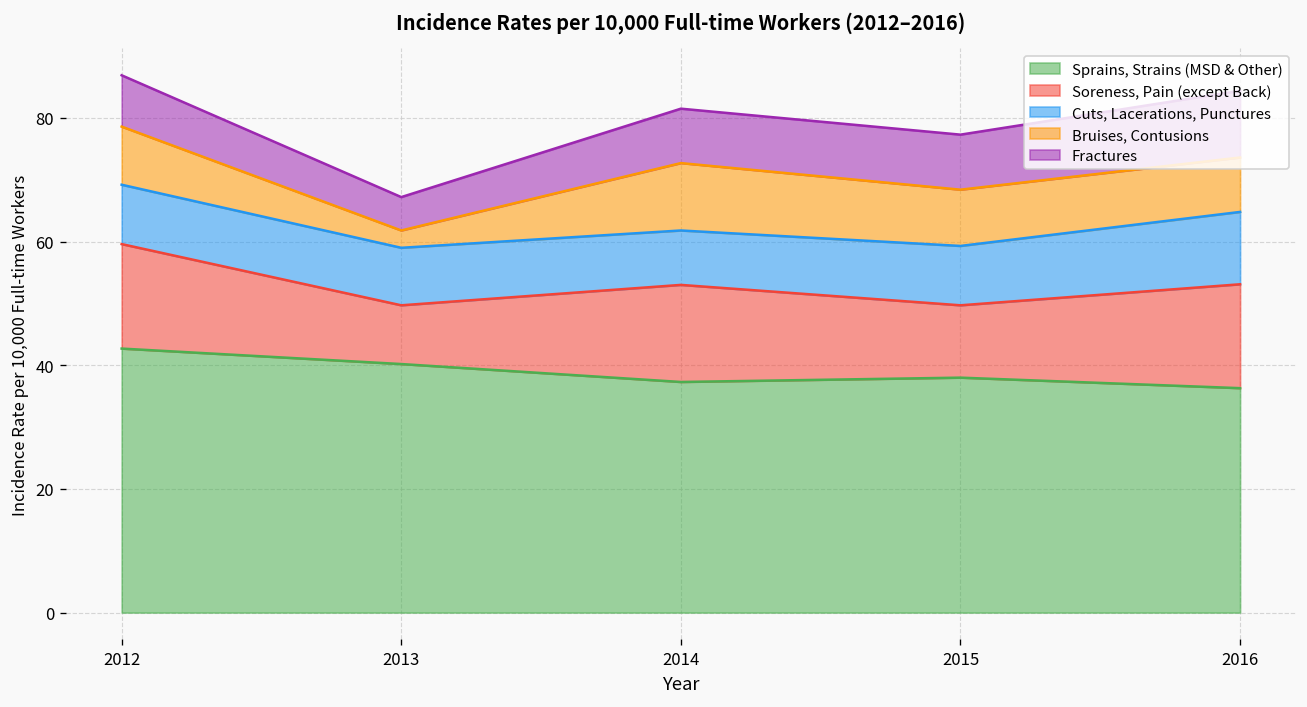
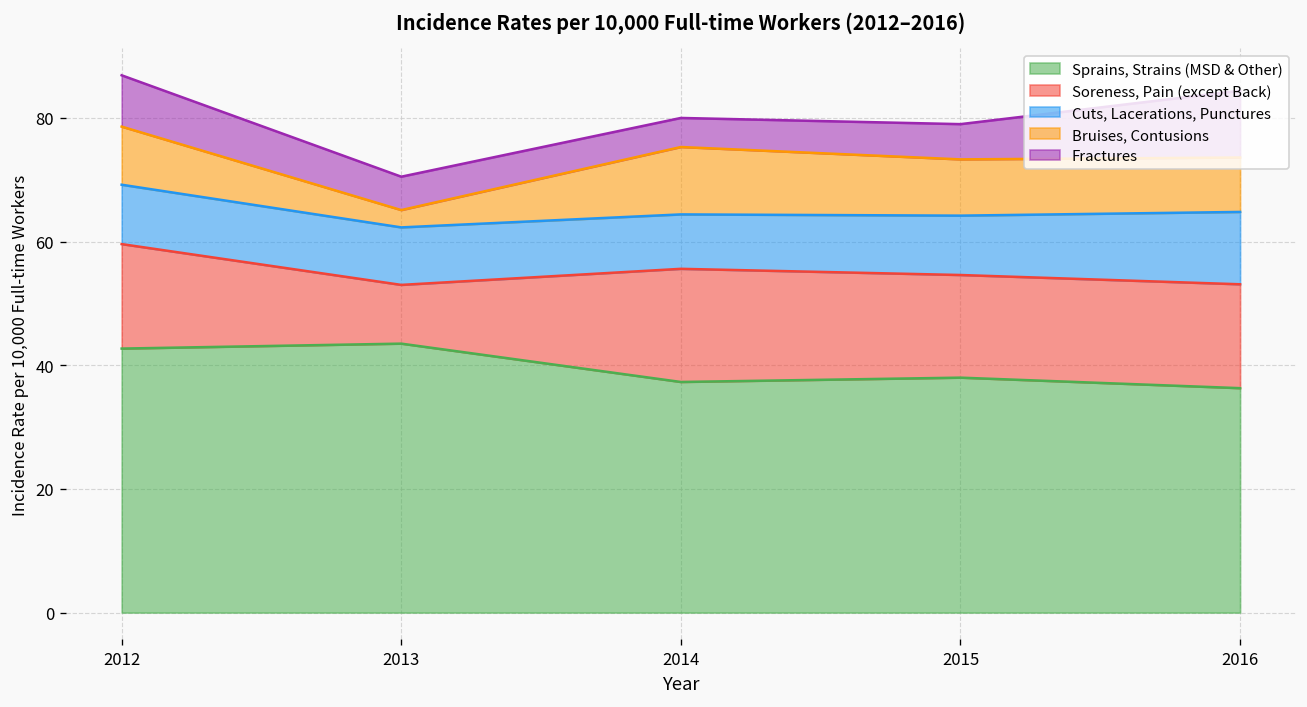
  {
    "Sprains, Strains (MSD & Other)": {
      "2012": 43,
-     "2013": 40,
+     "2013": 44,
      "2014": 37,
      "2015": 38,
      "2016": 36
    },
    "Soreness, Pain (except Back)": {
      "2012": 17,
      "2013": 10,
-     "2014": 16,
-     "2015": 12,
+     "2014": 18,
+     "2015": 17,
      "2016": 17
    },
    "Cuts, Lacerations, Punctures": {
      "2012": 10,
      "2013": 9,
      "2014": 9,
      "2015": 10,
      "2016": 12
    },
    "Bruises, Contusions": {
      "2012": 9,
      "2013": 3,
      "2014": 11,
      "2015": 9
    },
    "Fractures": {
      "2012": 8,
      "2013": 5,
-     "2014": 9,
-     "2015": 9
+     "2014": 5,
+     "2015": 6
    }
  }
